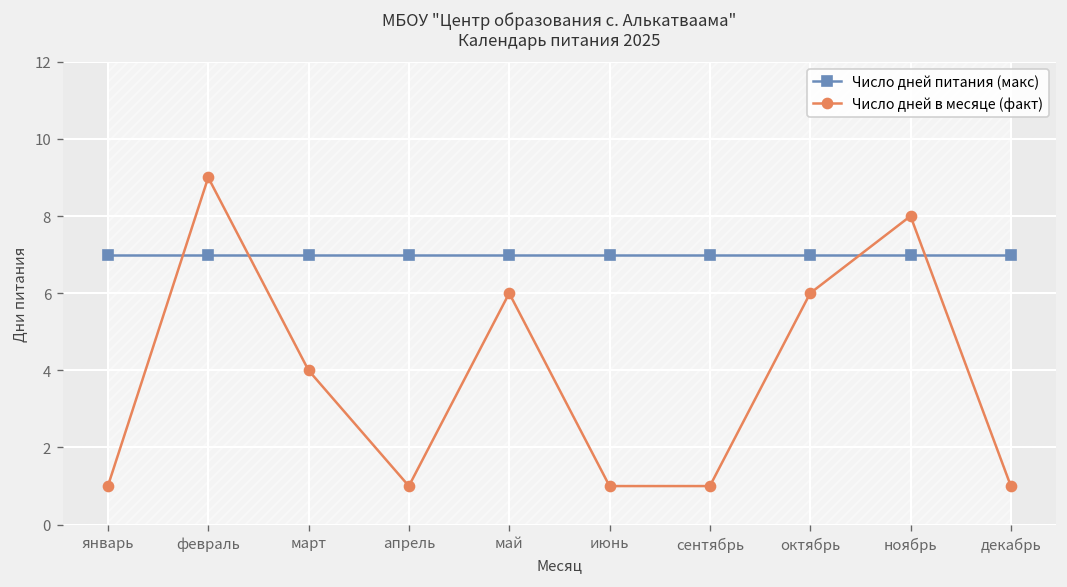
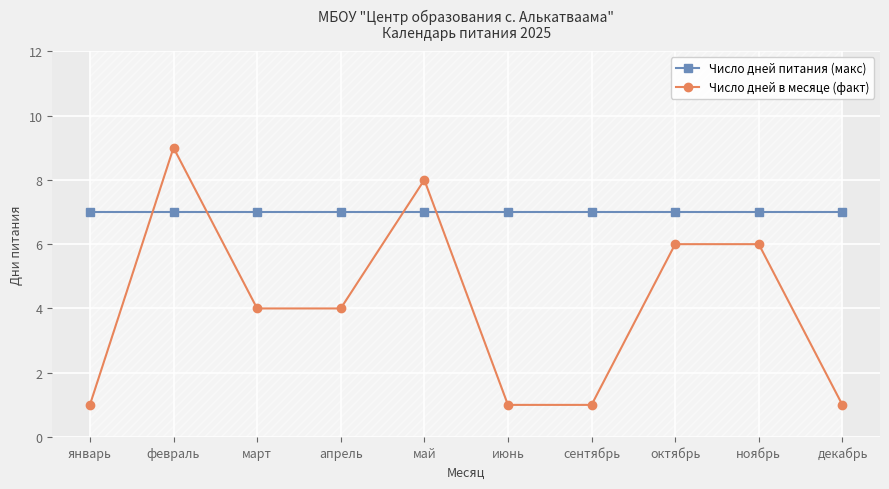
  {
    "Число дней питания (макс)": {
      "январь": 7,
      "февраль": 7,
      "март": 7,
      "апрель": 7,
      "май": 7,
      "июнь": 7,
      "сентябрь": 7,
      "октябрь": 7,
      "ноябрь": 7,
      "декабрь": 7
    },
    "Число дней в месяце (факт)": {
      "январь": 1,
      "февраль": 9,
      "март": 4,
-     "апрель": 1,
-     "май": 6,
+     "апрель": 4,
+     "май": 8,
      "июнь": 1,
      "сентябрь": 1,
      "октябрь": 6,
-     "ноябрь": 8,
+     "ноябрь": 6,
      "декабрь": 1
    }
  }
